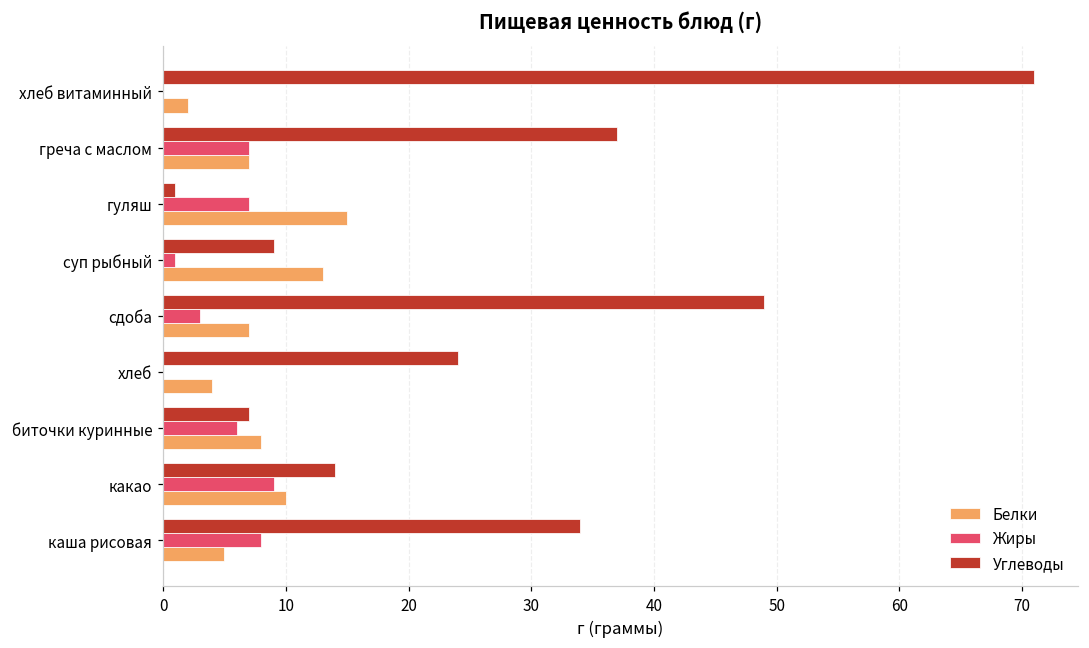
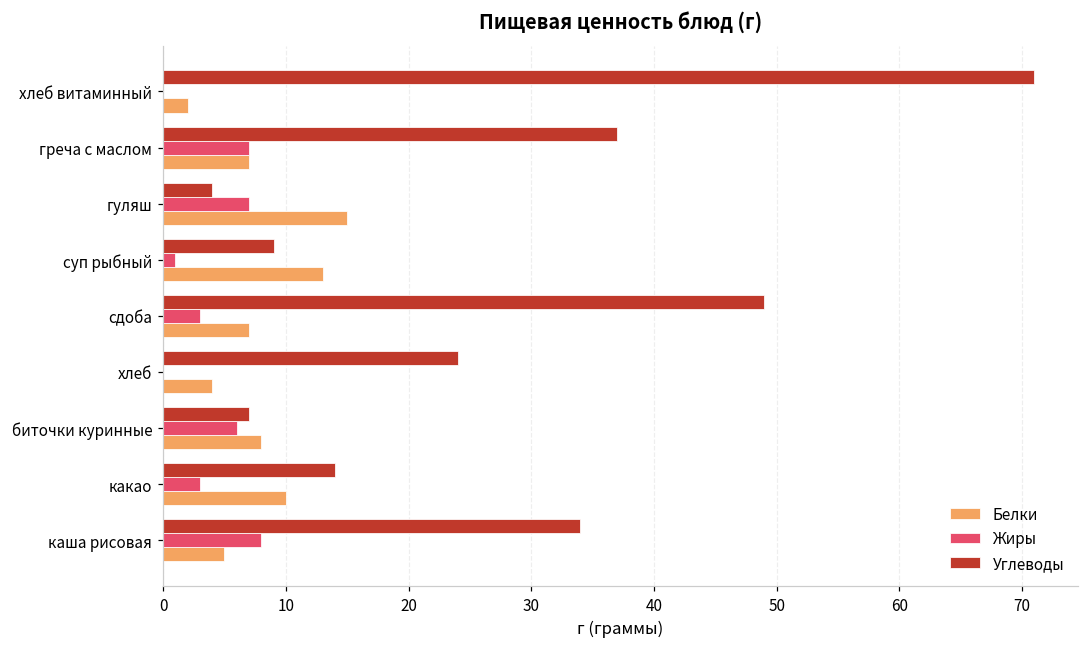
  {
    "Белки": {
      "хлеб витаминный": 2,
      "греча с маслом": 7,
      "гуляш": 15,
      "суп рыбный": 13,
      "сдоба": 7,
      "хлеб": 4,
      "биточки куринные": 8,
      "какао": 10,
      "каша рисовая": 5
    },
    "Жиры": {
      "хлеб витаминный": 0,
      "греча с маслом": 7,
      "гуляш": 7,
      "суп рыбный": 1,
      "сдоба": 3,
      "хлеб": 0,
      "биточки куринные": 6,
-     "какао": 9,
+     "какао": 3,
      "каша рисовая": 8
    },
    "Углеводы": {
      "хлеб витаминный": 71,
      "греча с маслом": 37,
-     "гуляш": 1,
+     "гуляш": 4,
      "суп рыбный": 9,
      "сдоба": 49,
      "хлеб": 24,
      "биточки куринные": 7,
      "какао": 14,
      "каша рисовая": 34
    }
  }
